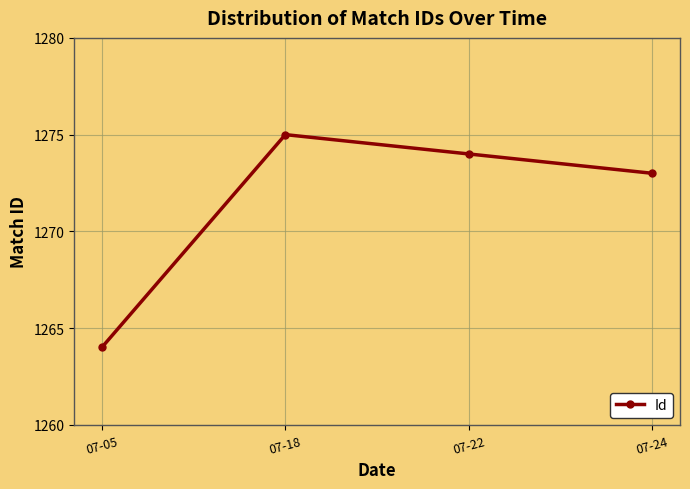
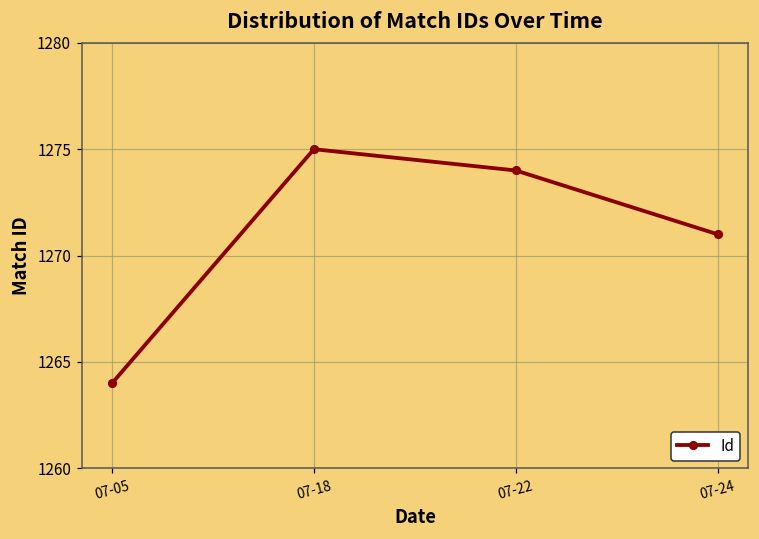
  {
    "07-05": 1264,
    "07-18": 1275,
    "07-22": 1274,
-   "07-24": 1273
+   "07-24": 1271
  }
